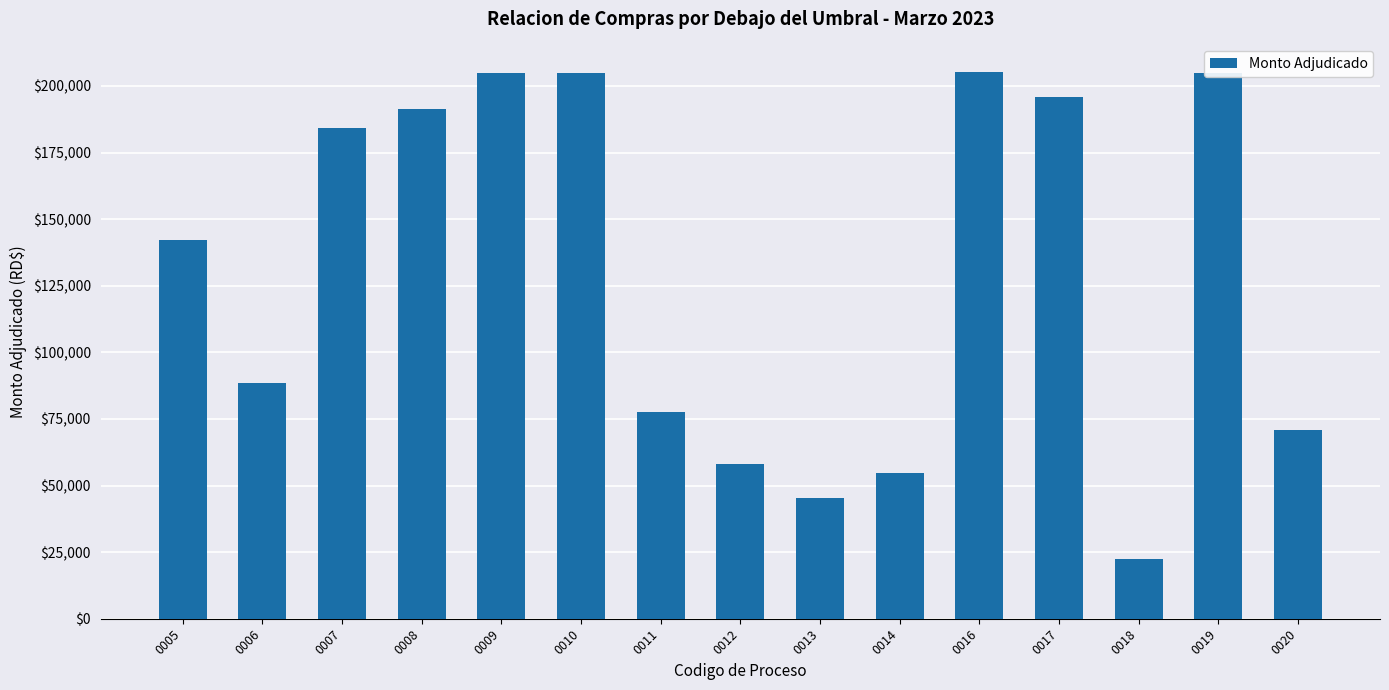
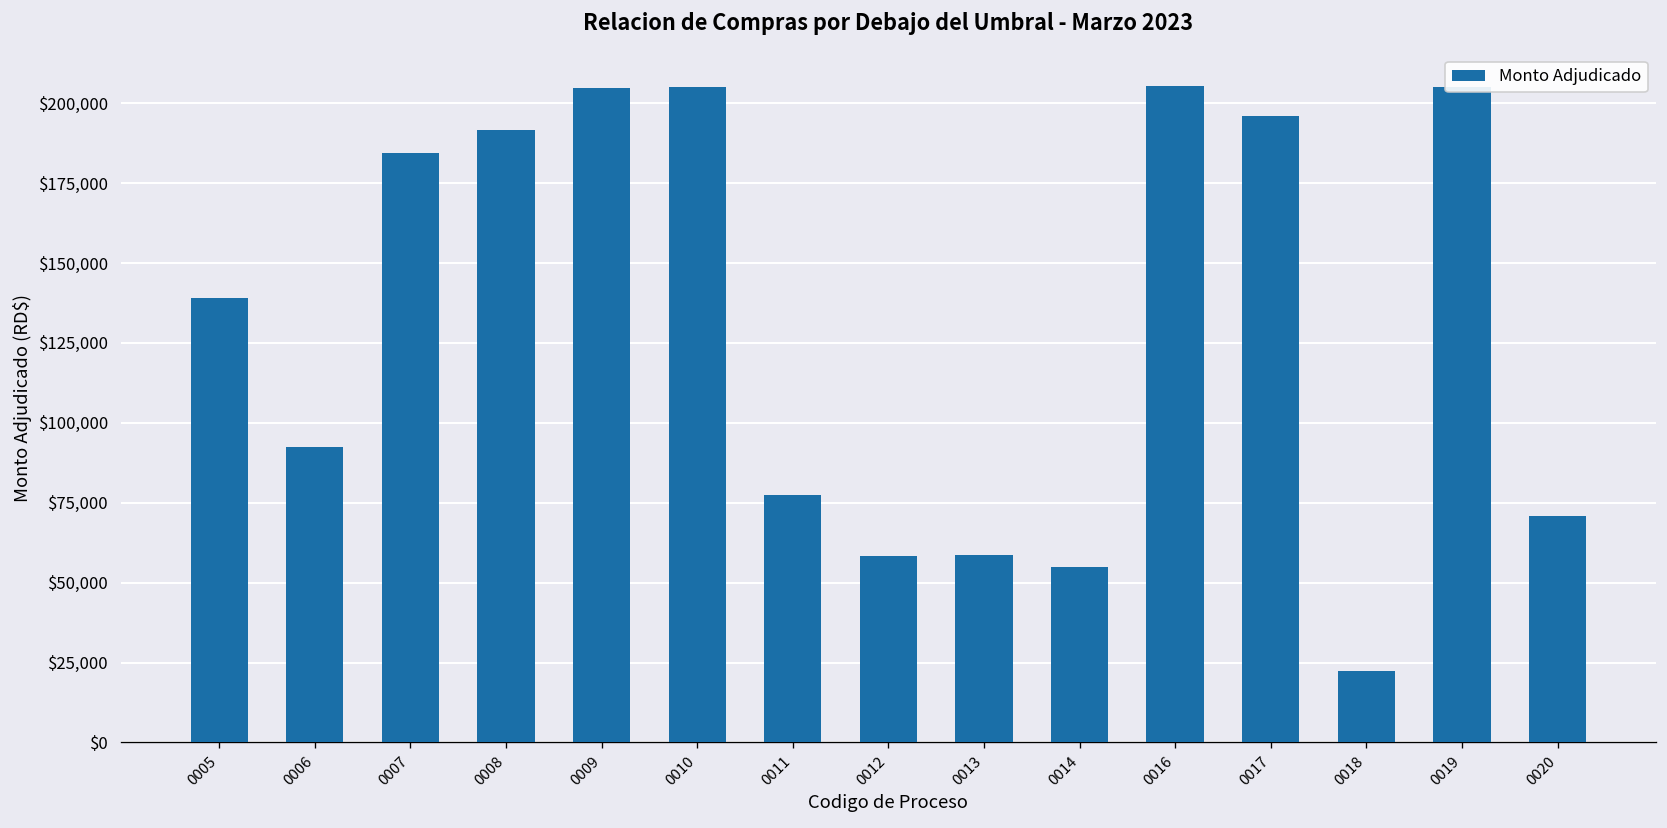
  {
-   "0005": "$142,000",
-   "0006": "$89,000",
+   "0005": "$139,000",
+   "0006": "$92,000",
    "0007": "$184,000",
    "0008": "$191,000",
    "0009": "$205,000",
    "0010": "$205,000",
    "0011": "$78,000",
    "0012": "$58,000",
-   "0013": "$45,000",
+   "0013": "$59,000",
    "0014": "$55,000",
    "0016": "$205,000",
    "0017": "$196,000",
    "0018": "$22,000",
    "0020": "$71,000"
  }
